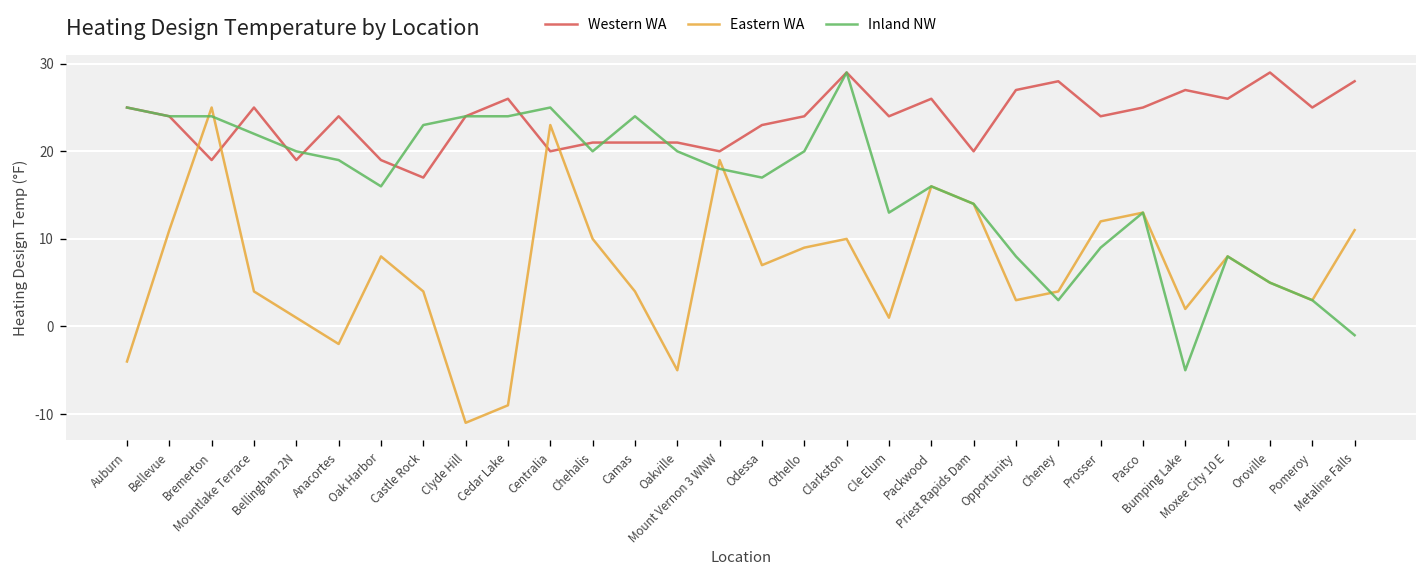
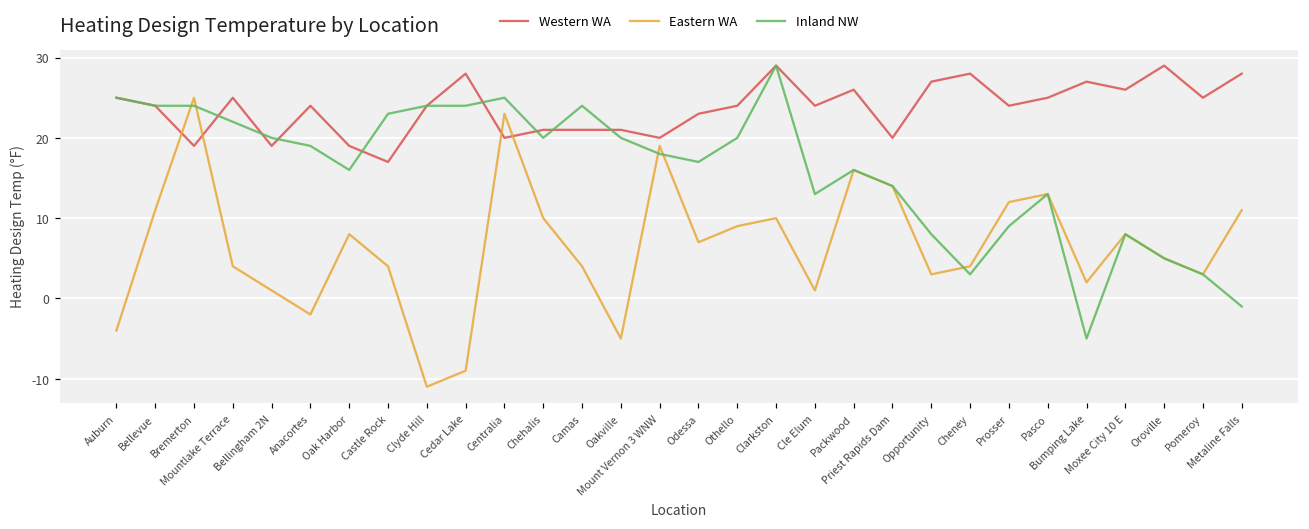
  {
    "Western WA": {
      "Bremerton": 19,
      "Mountlake Terrace": 25,
      "Bellingham 2N": 19,
      "Anacortes": 24,
      "Oak Harbor": 19,
      "Castle Rock": 17,
-     "Cedar Lake": 26,
+     "Cedar Lake": 28,
      "Centralia": 20,
      "Chehalis": 21,
      "Camas": 21,
      "Oakville": 21,
      "Mount Vernon 3 WNW": 20,
      "Odessa": 23,
      "Othello": 24,
      "Cle Elum": 24,
      "Packwood": 26,
      "Priest Rapids Dam": 20,
      "Opportunity": 27,
      "Cheney": 28,
      "Prosser": 24,
      "Pasco": 25,
      "Bumping Lake": 27,
      "Moxee City 10 E": 26,
      "Oroville": 29,
      "Pomeroy": 25,
      "Metaline Falls": 28
    },
    "Eastern WA": {
      "Auburn": -4,
      "Bellevue": 11,
      "Bremerton": 25,
      "Mountlake Terrace": 4,
      "Bellingham 2N": 1,
      "Anacortes": -2,
      "Oak Harbor": 8,
      "Castle Rock": 4,
      "Clyde Hill": -11,
      "Cedar Lake": -9,
      "Centralia": 23,
      "Chehalis": 10,
      "Camas": 4,
      "Oakville": -5,
      "Mount Vernon 3 WNW": 19,
      "Odessa": 7,
      "Othello": 9,
      "Clarkston": 10,
      "Cle Elum": 1,
      "Opportunity": 3,
      "Cheney": 4,
      "Prosser": 12,
      "Bumping Lake": 2,
      "Metaline Falls": 11
    },
    "Inland NW": {
      "Bremerton": 24,
      "Mountlake Terrace": 22,
      "Bellingham 2N": 20,
      "Anacortes": 19,
      "Oak Harbor": 16,
      "Castle Rock": 23,
      "Cedar Lake": 24,
      "Centralia": 25,
      "Chehalis": 20,
      "Camas": 24,
      "Oakville": 20,
      "Mount Vernon 3 WNW": 18,
      "Odessa": 17,
      "Othello": 20,
      "Cle Elum": 13,
      "Opportunity": 8,
      "Cheney": 3,
      "Prosser": 9,
      "Bumping Lake": -5,
      "Metaline Falls": -1
    }
  }
